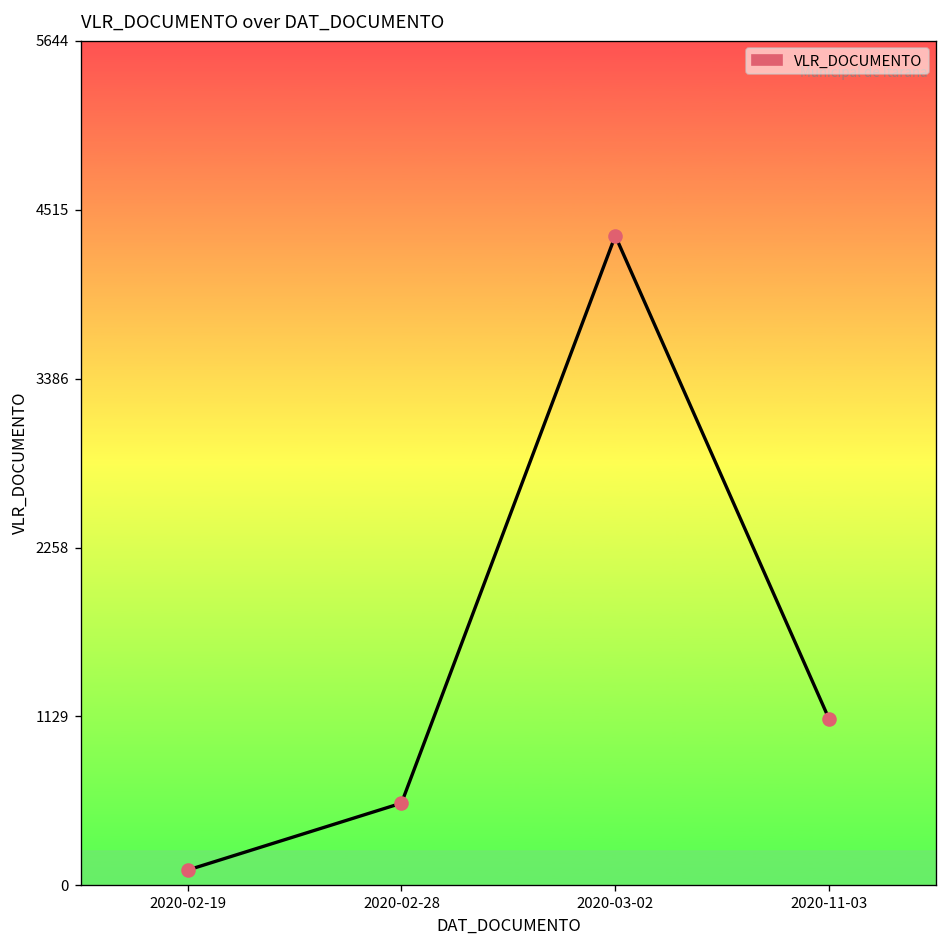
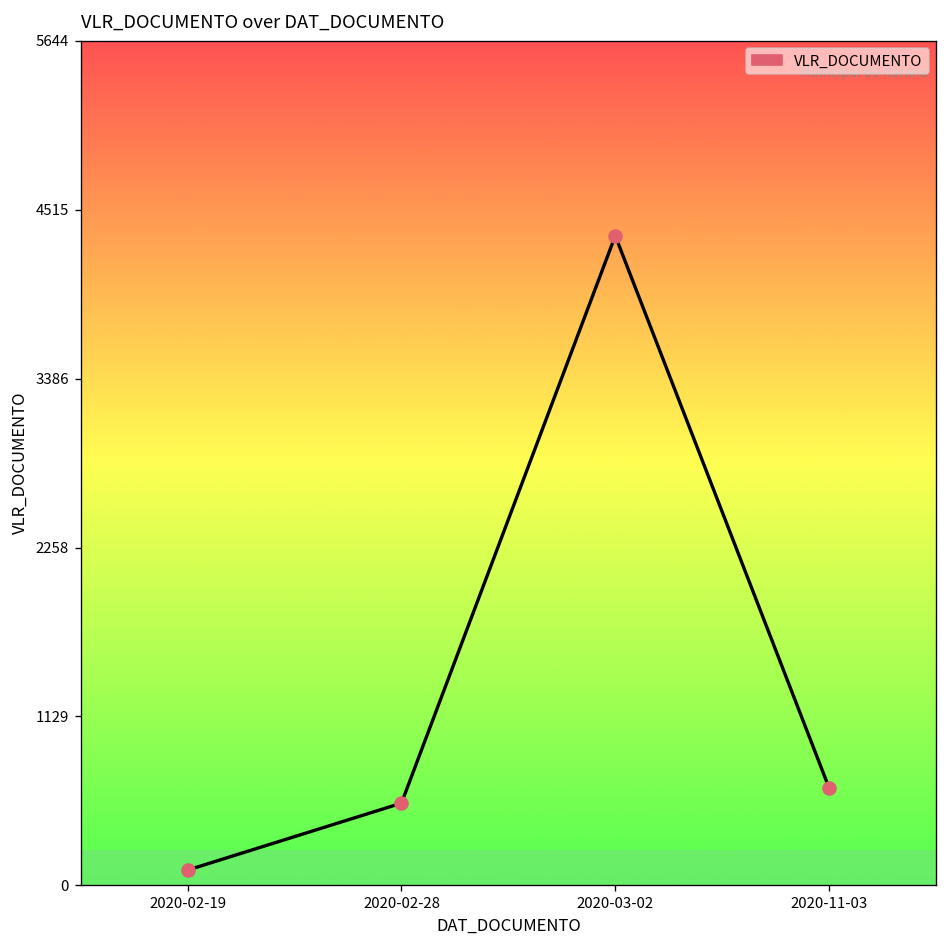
  {
    "2020-02-28": 550,
    "2020-03-02": 4340,
-   "2020-11-03": 1110
+   "2020-11-03": 650
  }
